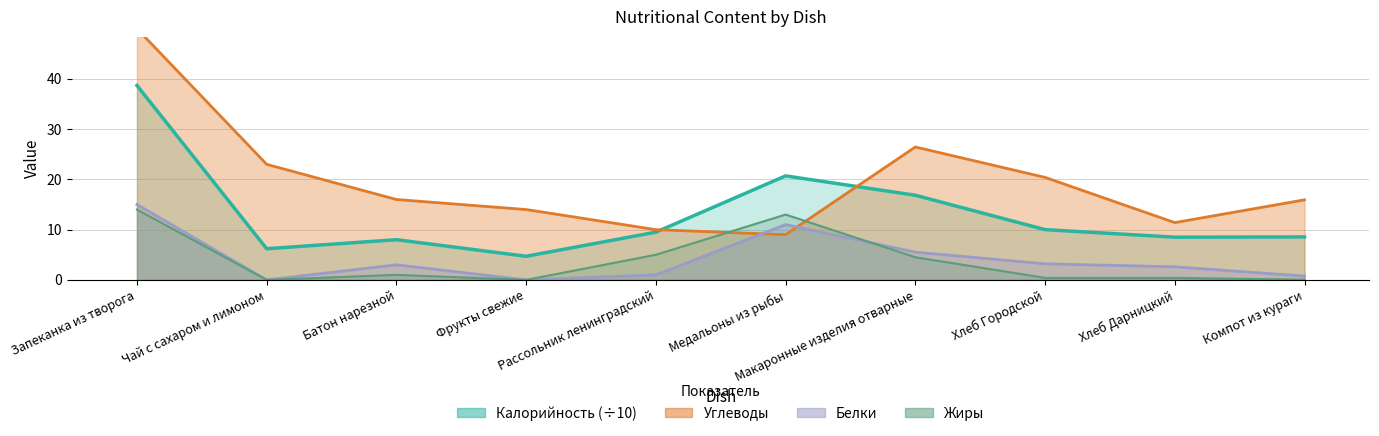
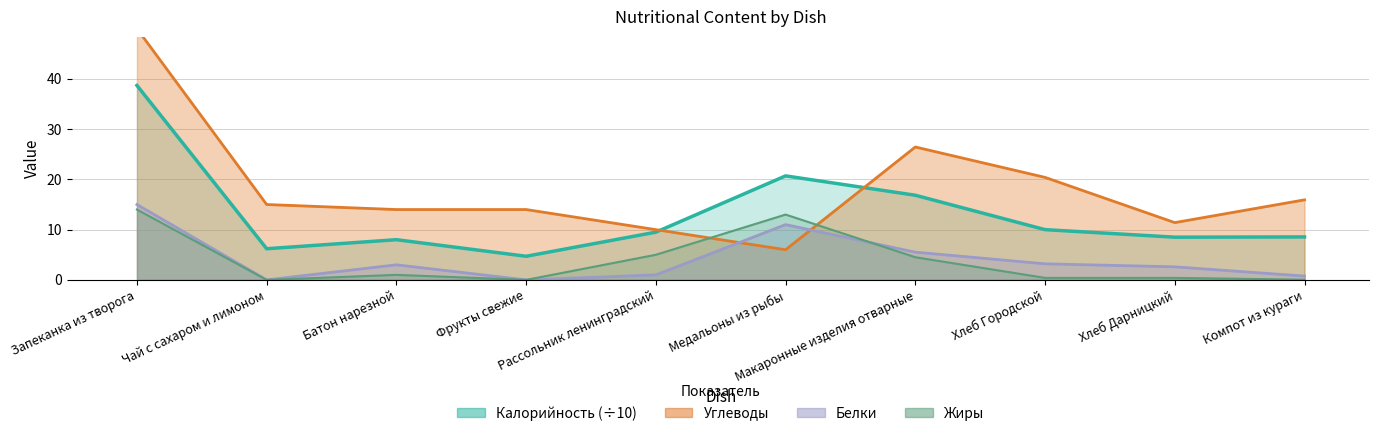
  {
    "Углеводы": {
-     "Чай с сахаром и лимоном": 23,
-     "Батон нарезной": 16,
+     "Чай с сахаром и лимоном": 15,
+     "Батон нарезной": 14,
      "Фрукты свежие": 14,
-     "Медальоны из рыбы": 9,
+     "Медальоны из рыбы": 6,
      "Макаронные изделия отварные": 26,
      "Хлеб Городской": 20,
      "Хлеб Дарницкий": 11,
      "Компот из кураги": 16
    }
  }
